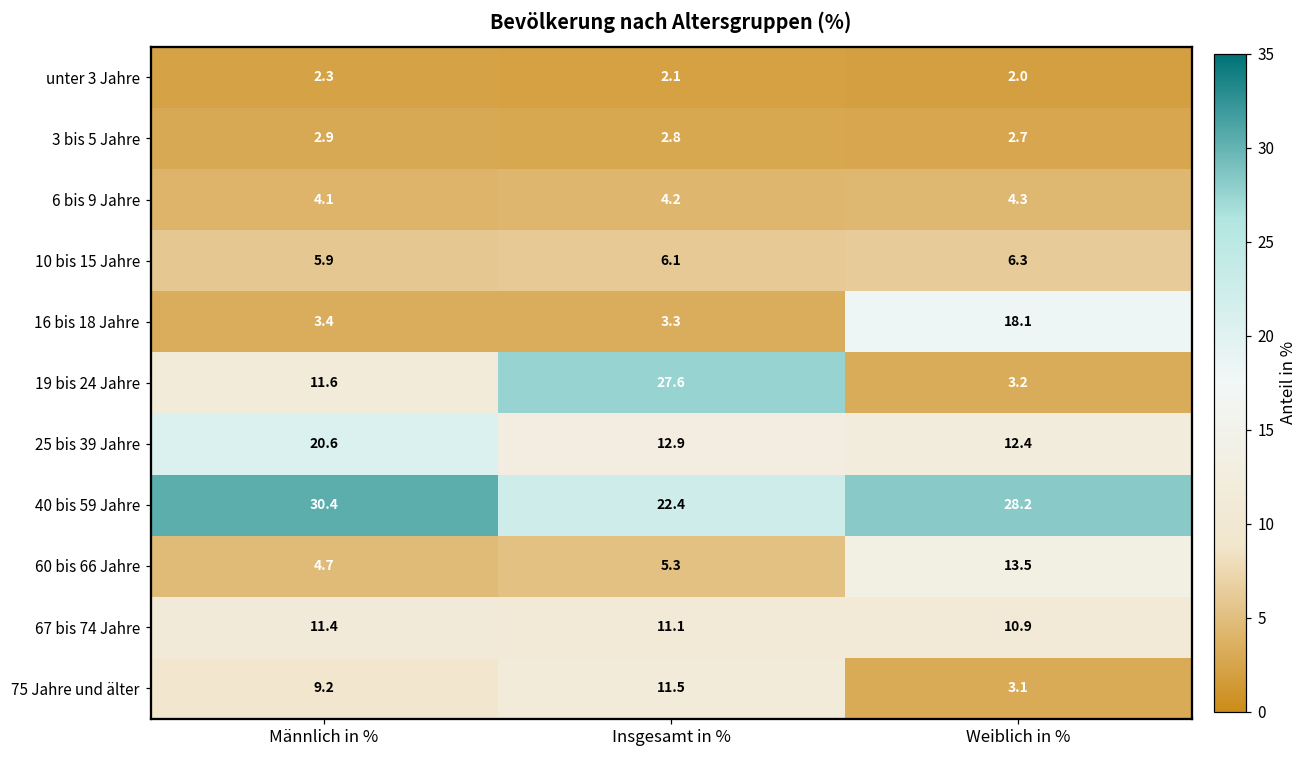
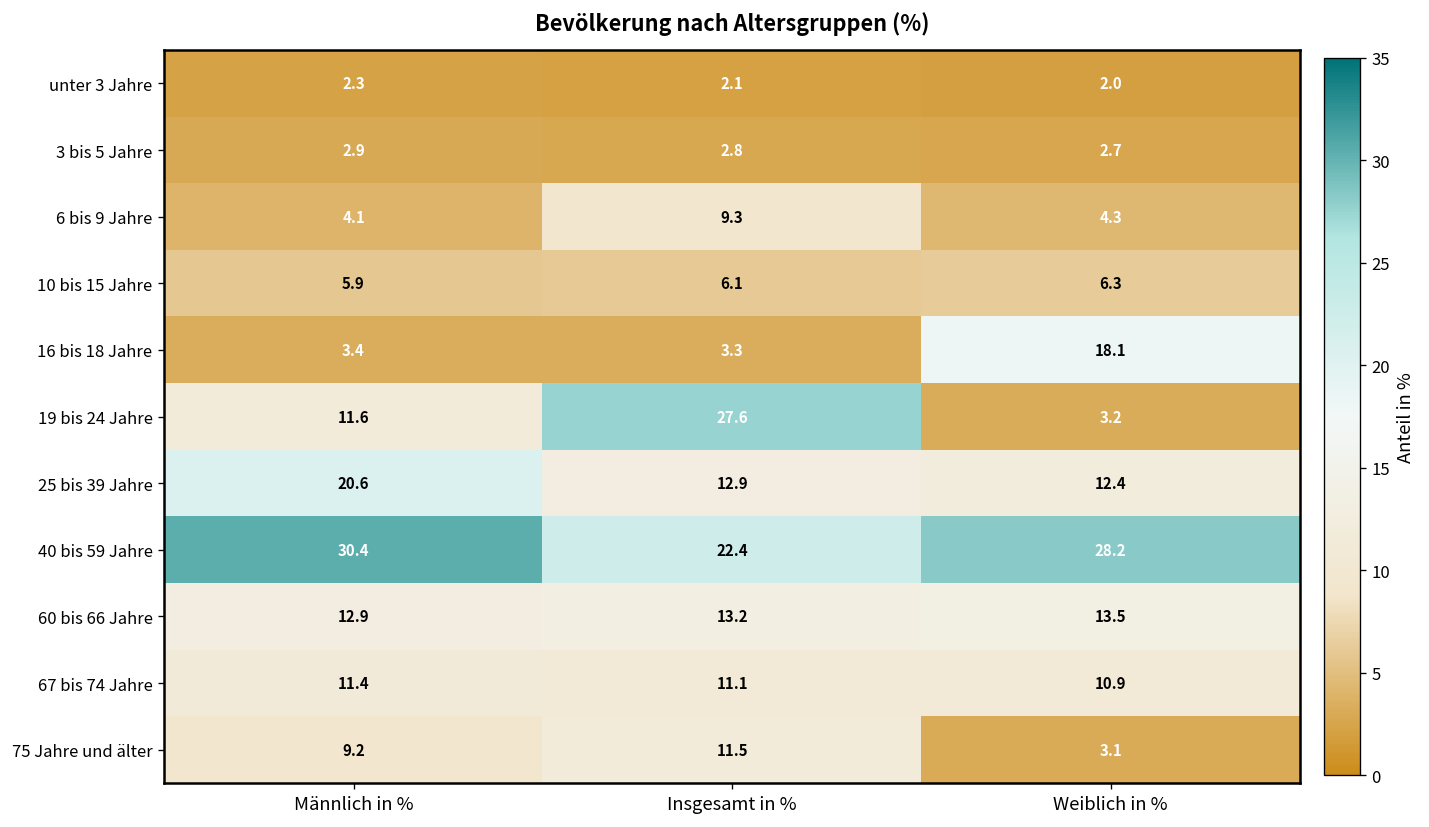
  {
    "unter 3 Jahre": {
      "Männlich in %": 2.3,
      "Insgesamt in %": 2.1,
      "Weiblich in %": 2.0
    },
    "3 bis 5 Jahre": {
      "Männlich in %": 2.9,
      "Insgesamt in %": 2.8,
      "Weiblich in %": 2.7
    },
    "6 bis 9 Jahre": {
      "Männlich in %": 4.1,
-     "Insgesamt in %": 4.2,
+     "Insgesamt in %": 9.3,
      "Weiblich in %": 4.3
    },
    "10 bis 15 Jahre": {
      "Männlich in %": 5.9,
      "Insgesamt in %": 6.1,
      "Weiblich in %": 6.3
    },
    "16 bis 18 Jahre": {
      "Männlich in %": 3.4,
      "Insgesamt in %": 3.3,
      "Weiblich in %": 18.1
    },
    "19 bis 24 Jahre": {
      "Männlich in %": 11.6,
      "Insgesamt in %": 27.6,
      "Weiblich in %": 3.2
    },
    "25 bis 39 Jahre": {
      "Männlich in %": 20.6,
      "Insgesamt in %": 12.9,
      "Weiblich in %": 12.4
    },
    "40 bis 59 Jahre": {
      "Männlich in %": 30.4,
      "Insgesamt in %": 22.4,
      "Weiblich in %": 28.2
    },
    "60 bis 66 Jahre": {
-     "Männlich in %": 4.7,
-     "Insgesamt in %": 5.3,
+     "Männlich in %": 12.9,
+     "Insgesamt in %": 13.2,
      "Weiblich in %": 13.5
    },
    "67 bis 74 Jahre": {
      "Männlich in %": 11.4,
      "Insgesamt in %": 11.1,
      "Weiblich in %": 10.9
    },
    "75 Jahre und älter": {
      "Männlich in %": 9.2,
      "Insgesamt in %": 11.5,
      "Weiblich in %": 3.1
    }
  }
